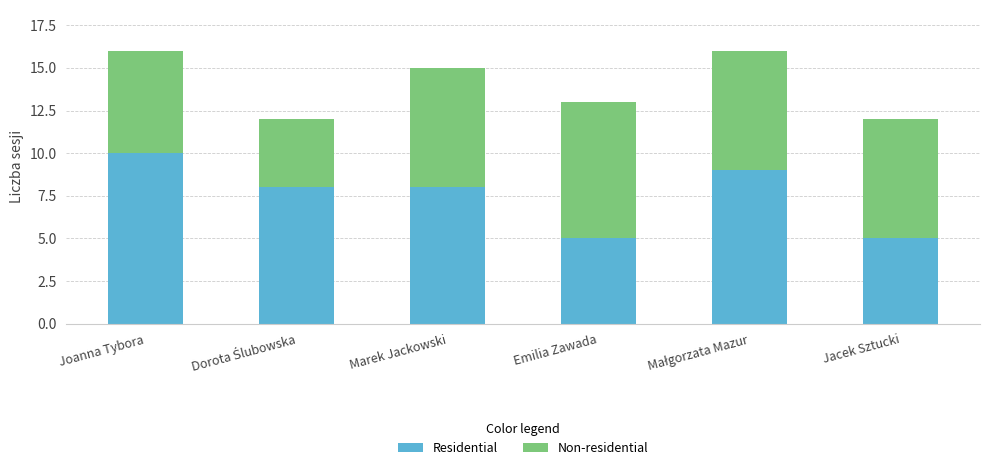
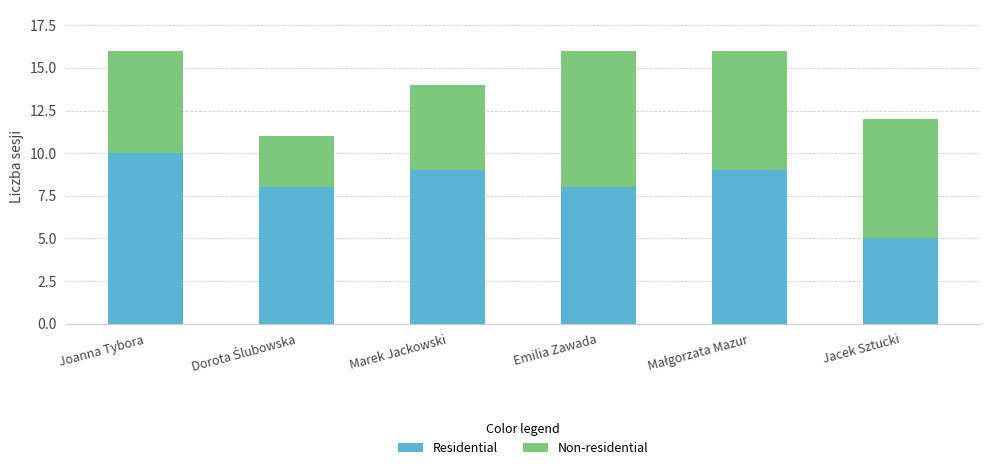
  {
    "Residential": {
      "Joanna Tybora": 10,
      "Dorota Ślubowska": 8,
-     "Marek Jackowski": 8,
-     "Emilia Zawada": 5,
+     "Marek Jackowski": 9,
+     "Emilia Zawada": 8,
      "Małgorzata Mazur": 9,
      "Jacek Sztucki": 5
    },
    "Non-residential": {
      "Joanna Tybora": 6,
-     "Dorota Ślubowska": 4,
-     "Marek Jackowski": 7,
+     "Dorota Ślubowska": 3,
+     "Marek Jackowski": 5,
      "Emilia Zawada": 8,
      "Małgorzata Mazur": 7,
      "Jacek Sztucki": 7
    }
  }
